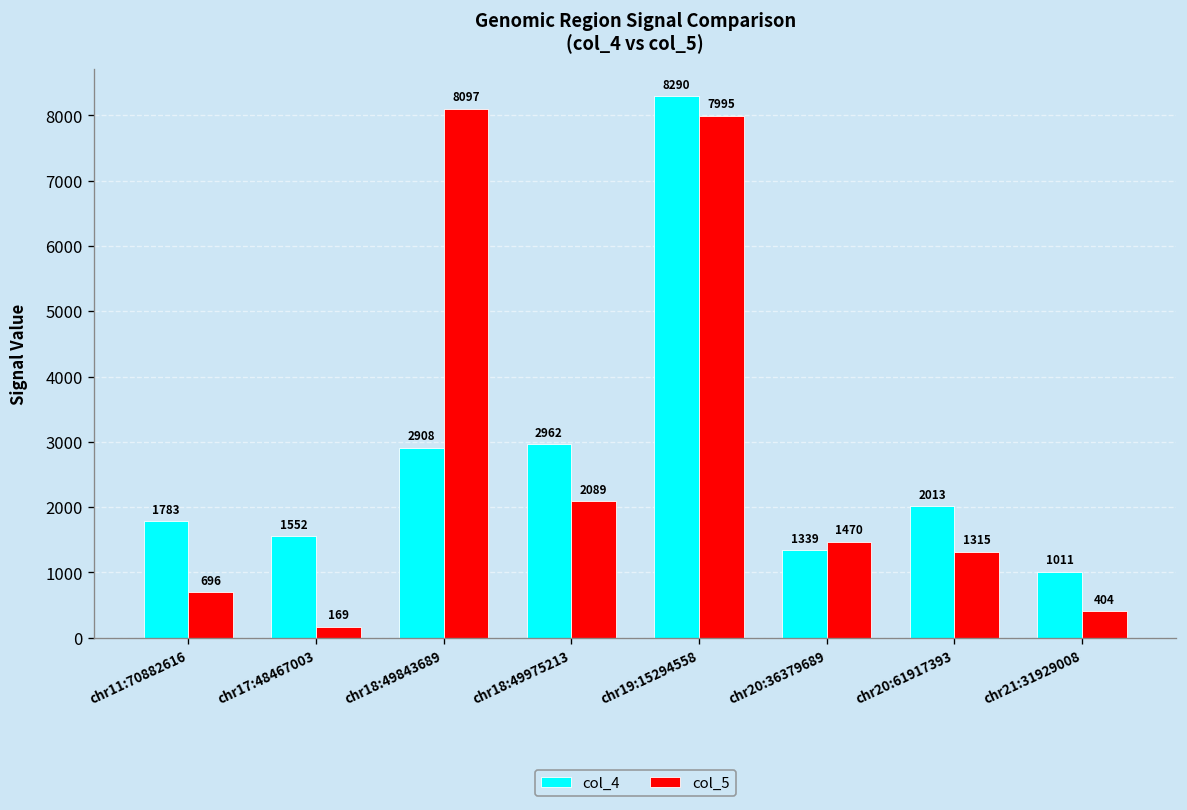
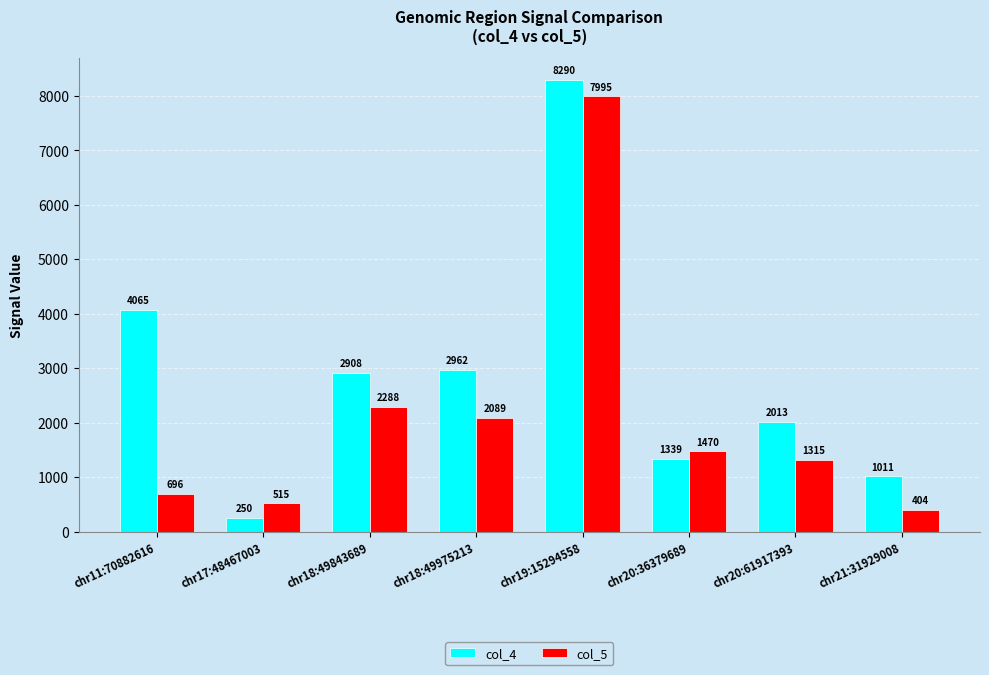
  {
    "col_4": {
-     "chr11:70882616": 1783,
-     "chr17:48467003": 1552,
+     "chr11:70882616": 4065,
+     "chr17:48467003": 250,
      "chr18:49843689": 2908,
      "chr18:49975213": 2962,
      "chr19:15294558": 8290,
      "chr20:36379689": 1339,
      "chr20:61917393": 2013,
      "chr21:31929008": 1011
    },
    "col_5": {
      "chr11:70882616": 696,
-     "chr17:48467003": 169,
-     "chr18:49843689": 8097,
+     "chr17:48467003": 515,
+     "chr18:49843689": 2288,
      "chr18:49975213": 2089,
      "chr19:15294558": 7995,
      "chr20:36379689": 1470,
      "chr20:61917393": 1315,
      "chr21:31929008": 404
    }
  }
